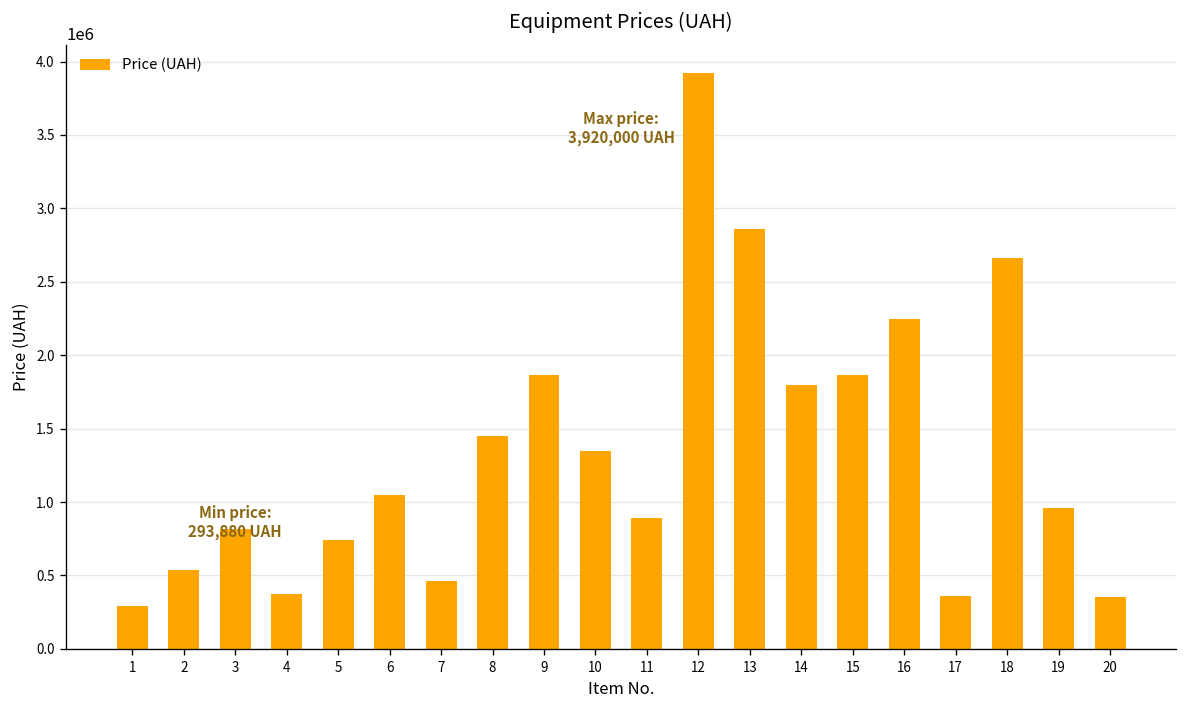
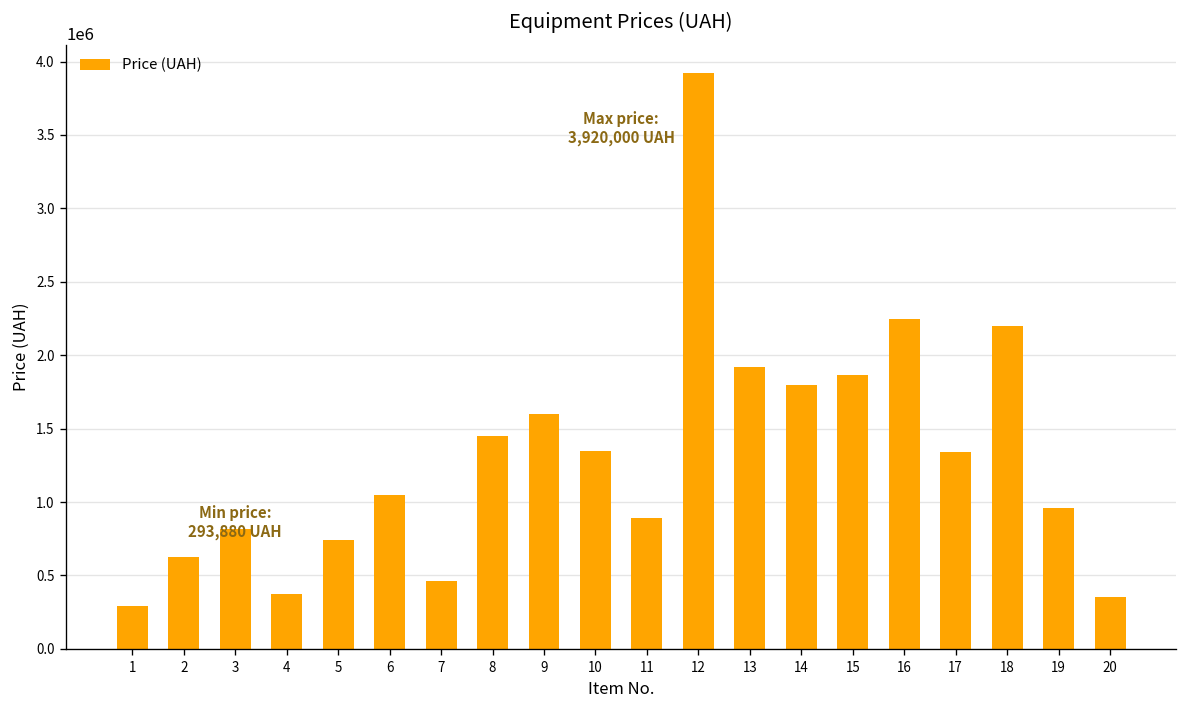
  {
    "1": 290000,
-   "2": 540000,
+   "2": 620000,
    "4": 370000,
    "5": 740000,
    "6": 1040000,
    "7": 460000,
    "8": 1450000,
-   "9": 1870000,
+   "9": 1600000,
    "10": 1350000,
    "11": 890000,
    "12": 3920000,
-   "13": 2860000,
+   "13": 1920000,
    "14": 1800000,
    "15": 1870000,
    "16": 2250000,
-   "17": 360000,
-   "18": 2660000,
+   "17": 1340000,
+   "18": 2200000,
    "19": 960000,
    "20": 350000
  }
